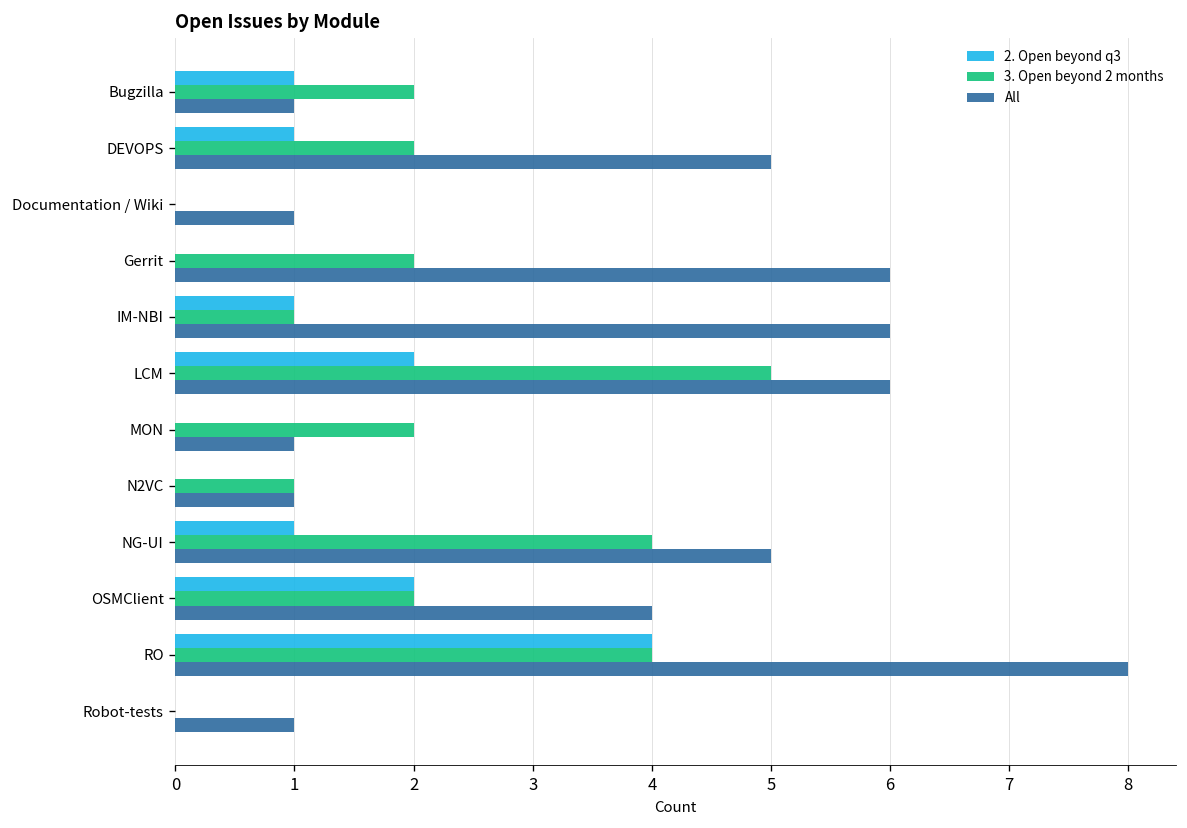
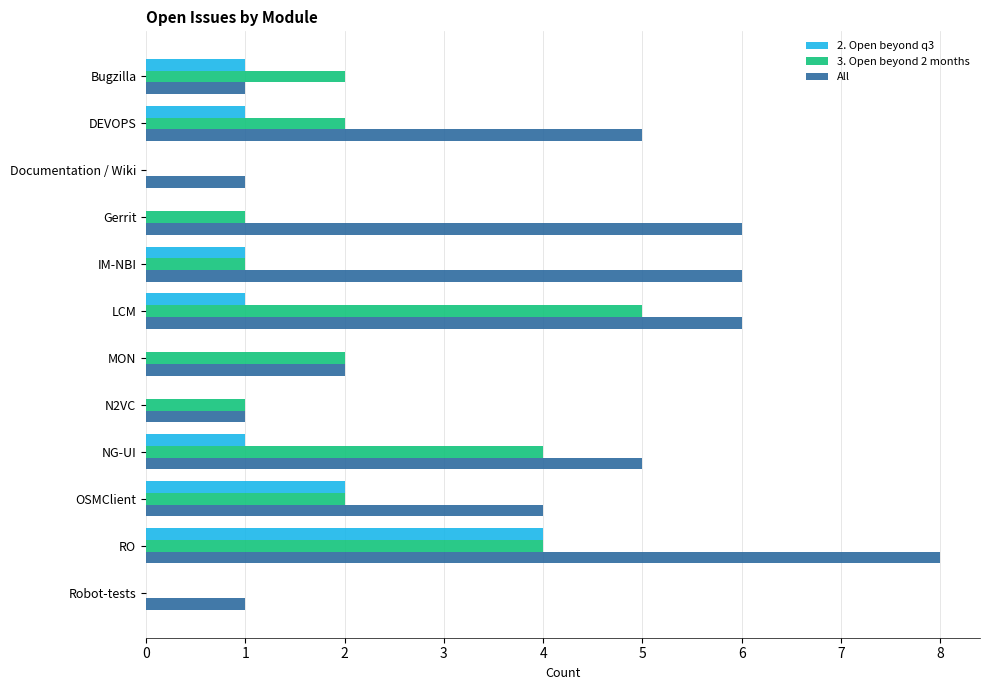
  {
    "2. Open beyond q3": {
      "Bugzilla": 1,
      "DEVOPS": 1,
      "Documentation / Wiki": 0,
      "Gerrit": 0,
      "IM-NBI": 1,
-     "LCM": 2,
+     "LCM": 1,
      "MON": 0,
      "N2VC": 0,
      "NG-UI": 1,
      "OSMClient": 2,
      "RO": 4,
      "Robot-tests": 0
    },
    "3. Open beyond 2 months": {
      "Bugzilla": 2,
      "DEVOPS": 2,
      "Documentation / Wiki": 0,
-     "Gerrit": 2,
+     "Gerrit": 1,
      "IM-NBI": 1,
      "LCM": 5,
      "MON": 2,
      "N2VC": 1,
      "NG-UI": 4,
      "OSMClient": 2,
      "RO": 4,
      "Robot-tests": 0
    },
    "All": {
      "Bugzilla": 1,
      "DEVOPS": 5,
      "Documentation / Wiki": 1,
      "Gerrit": 6,
      "IM-NBI": 6,
      "LCM": 6,
-     "MON": 1,
+     "MON": 2,
      "N2VC": 1,
      "NG-UI": 5,
      "OSMClient": 4,
      "RO": 8,
      "Robot-tests": 1
    }
  }
